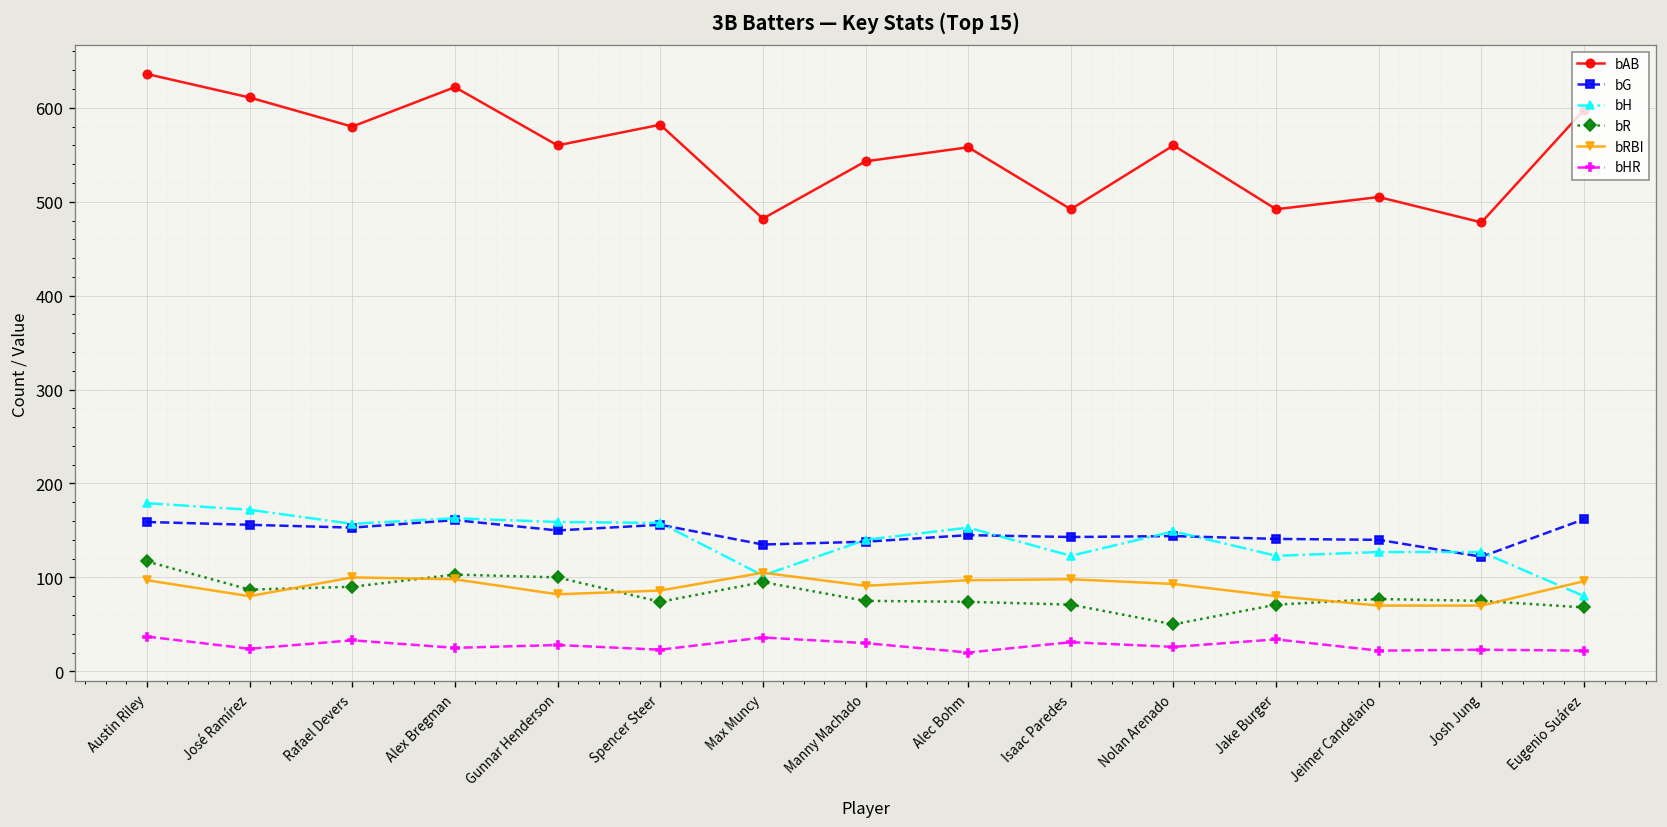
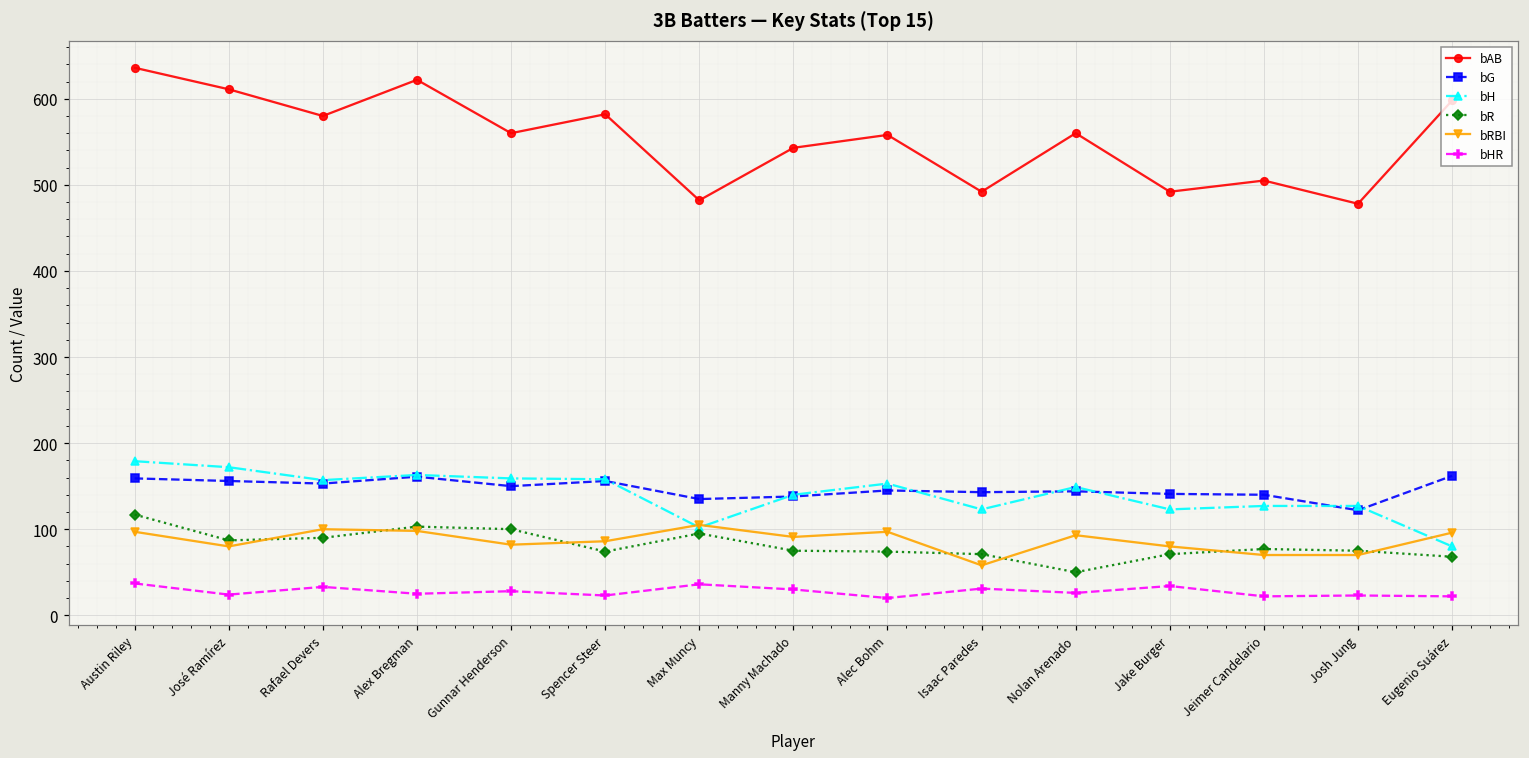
  {
    "bAB": {
      "Austin Riley": 640,
      "José Ramírez": 610,
      "Rafael Devers": 580,
      "Alex Bregman": 620,
      "Gunnar Henderson": 560,
      "Spencer Steer": 580,
      "Max Muncy": 480,
      "Manny Machado": 540,
      "Alec Bohm": 560,
      "Isaac Paredes": 490,
      "Nolan Arenado": 560,
      "Jake Burger": 490,
      "Jeimer Candelario": 510,
      "Josh Jung": 480
    },
    "bG": {
      "Austin Riley": 160,
      "José Ramírez": 160,
      "Rafael Devers": 150,
      "Gunnar Henderson": 150,
      "Max Muncy": 140,
      "Alec Bohm": 150,
      "Isaac Paredes": 140,
      "Nolan Arenado": 140,
      "Jake Burger": 140,
      "Jeimer Candelario": 140,
      "Josh Jung": 120,
      "Eugenio Suárez": 160
    },
    "bH": {
      "Austin Riley": 180,
      "José Ramírez": 170,
      "Rafael Devers": 160,
      "Gunnar Henderson": 160,
      "Alec Bohm": 150,
      "Isaac Paredes": 120,
      "Nolan Arenado": 150,
      "Jake Burger": 120,
      "Jeimer Candelario": 130,
      "Josh Jung": 130,
      "Eugenio Suárez": 80
    },
    "bR": {
      "Austin Riley": 120,
      "José Ramírez": 90,
      "Rafael Devers": 90,
      "Alex Bregman": 100,
      "Gunnar Henderson": 100,
      "Spencer Steer": 70,
      "Max Muncy": 100,
      "Manny Machado": 80,
      "Alec Bohm": 70,
      "Isaac Paredes": 70,
      "Nolan Arenado": 50,
      "Jake Burger": 70,
      "Jeimer Candelario": 80,
      "Josh Jung": 80,
      "Eugenio Suárez": 70
    },
    "bRBI": {
      "Austin Riley": 100,
      "José Ramírez": 80,
      "Rafael Devers": 100,
      "Alex Bregman": 100,
      "Gunnar Henderson": 80,
      "Spencer Steer": 90,
      "Manny Machado": 90,
      "Alec Bohm": 100,
-     "Isaac Paredes": 100,
+     "Isaac Paredes": 60,
      "Nolan Arenado": 90,
      "Jake Burger": 80,
      "Jeimer Candelario": 70,
      "Josh Jung": 70,
      "Eugenio Suárez": 100
    },
    "bHR": {
      "Austin Riley": 40,
      "José Ramírez": 20,
      "Rafael Devers": 30,
      "Alex Bregman": 30,
      "Gunnar Henderson": 30,
      "Spencer Steer": 20,
      "Max Muncy": 40,
      "Manny Machado": 30,
      "Alec Bohm": 20,
      "Isaac Paredes": 30,
      "Nolan Arenado": 30,
      "Jake Burger": 30,
      "Jeimer Candelario": 20,
      "Josh Jung": 20,
      "Eugenio Suárez": 20
    }
  }
